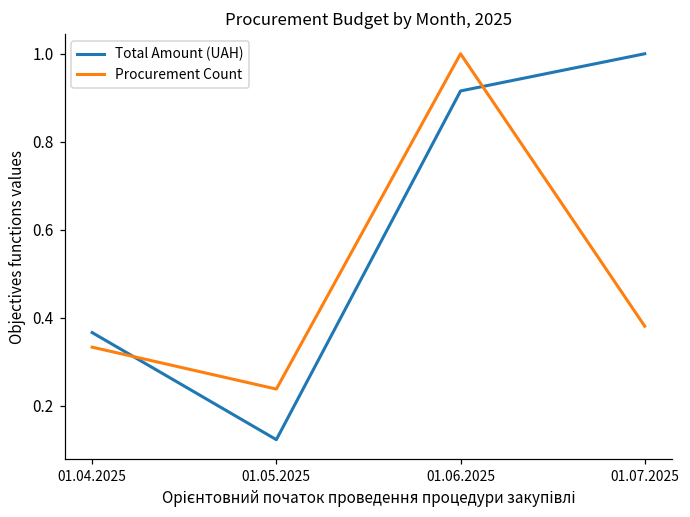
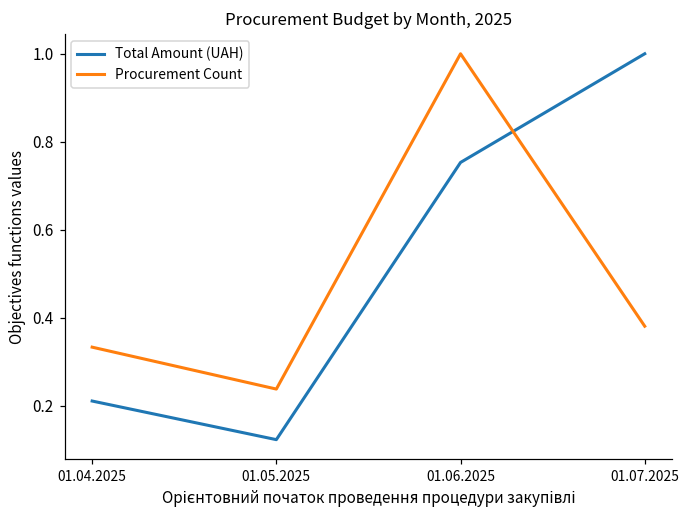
  {
    "Total Amount (UAH)": {
-     "01.04.2025": 0.37,
+     "01.04.2025": 0.21,
      "01.05.2025": 0.12,
-     "01.06.2025": 0.92,
+     "01.06.2025": 0.75,
      "01.07.2025": 1.00
    },
    "Procurement Count": {
      "01.04.2025": 0.33,
      "01.05.2025": 0.24,
      "01.06.2025": 1.00,
      "01.07.2025": 0.38
    }
  }
